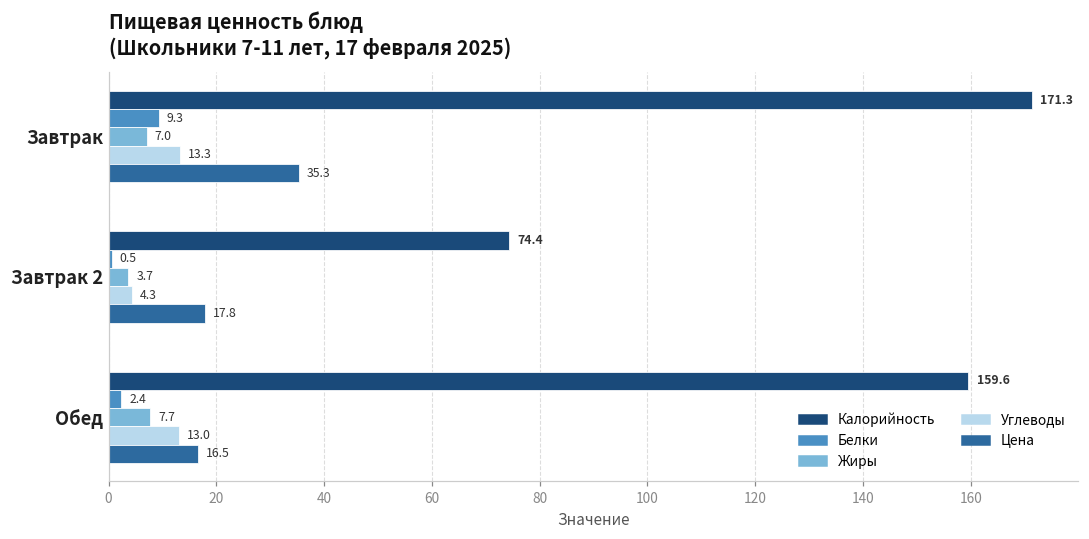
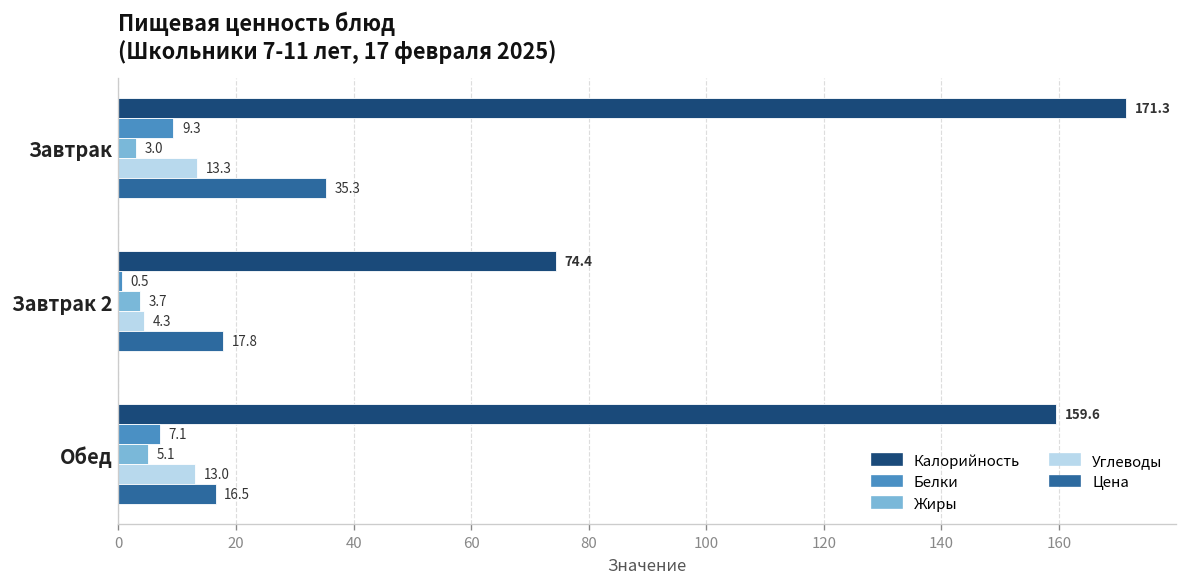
  {
    "Белки": {
      "Завтрак": 9.3,
      "Завтрак 2": 0.5,
-     "Обед": 2.4
+     "Обед": 7.1
    },
    "Жиры": {
-     "Завтрак": 7.0,
+     "Завтрак": 3.0,
      "Завтрак 2": 3.7,
-     "Обед": 7.7
+     "Обед": 5.1
    },
    "Углеводы": {
      "Завтрак": 13.3,
      "Завтрак 2": 4.3,
      "Обед": 13.0
    }
  }
